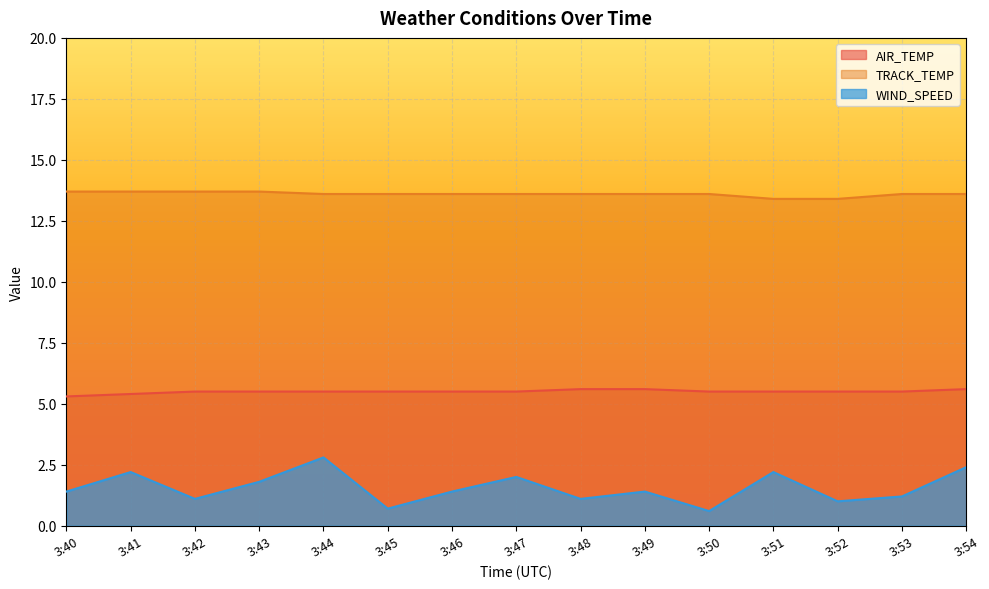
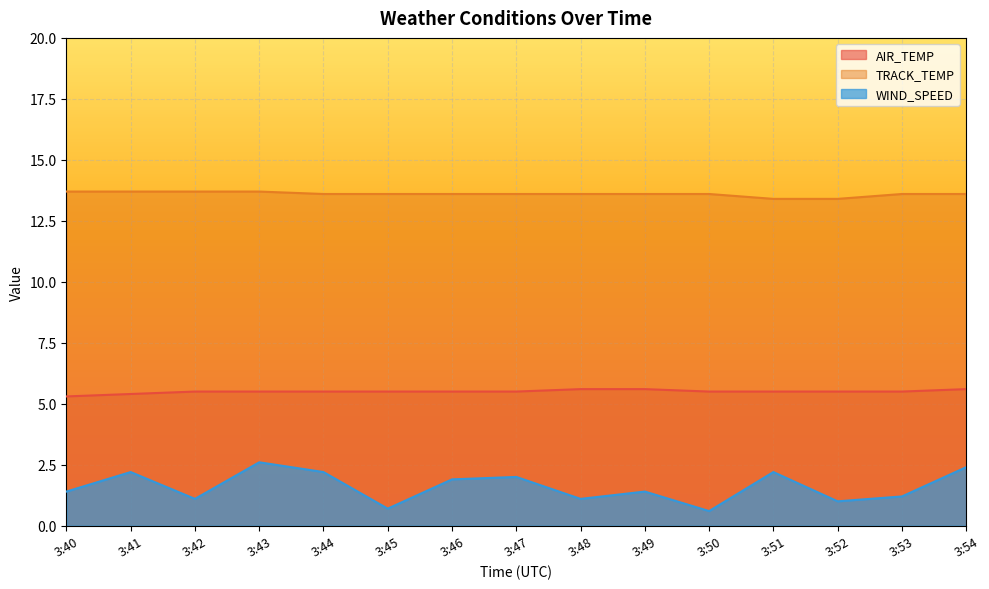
  {
    "WIND_SPEED": {
      "3:40": 1.4,
      "3:41": 2.2,
      "3:42": 1.1,
-     "3:43": 1.8,
-     "3:44": 2.8,
+     "3:43": 2.6,
+     "3:44": 2.2,
      "3:45": 0.7,
-     "3:46": 1.4,
+     "3:46": 1.9,
      "3:47": 2.0,
      "3:48": 1.1,
      "3:49": 1.4,
      "3:50": 0.6,
      "3:51": 2.2,
      "3:52": 1.0,
      "3:53": 1.2,
      "3:54": 2.4
    }
  }
